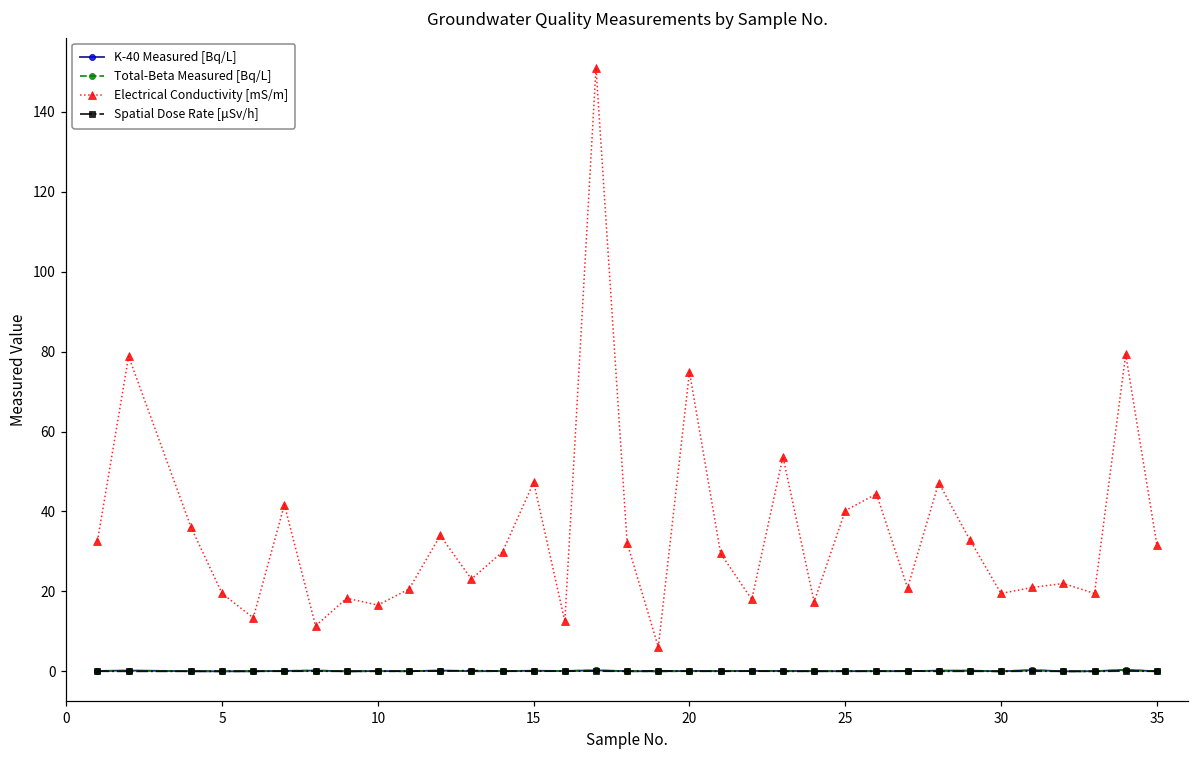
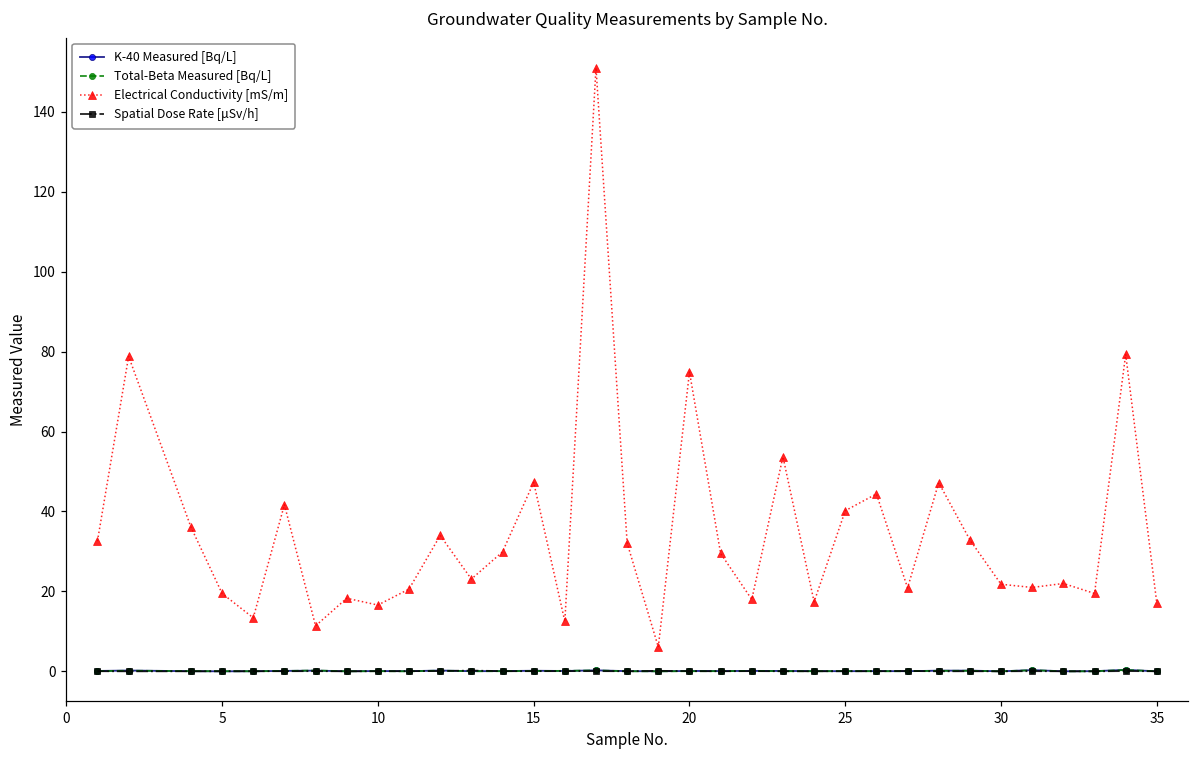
  {
    "Electrical Conductivity [mS/m]": {
      "5": 20,
      "10": 17,
      "15": 47,
      "20": 75,
      "25": 40,
-     "30": 20,
-     "35": 32
+     "30": 22,
+     "35": 17
    }
  }
